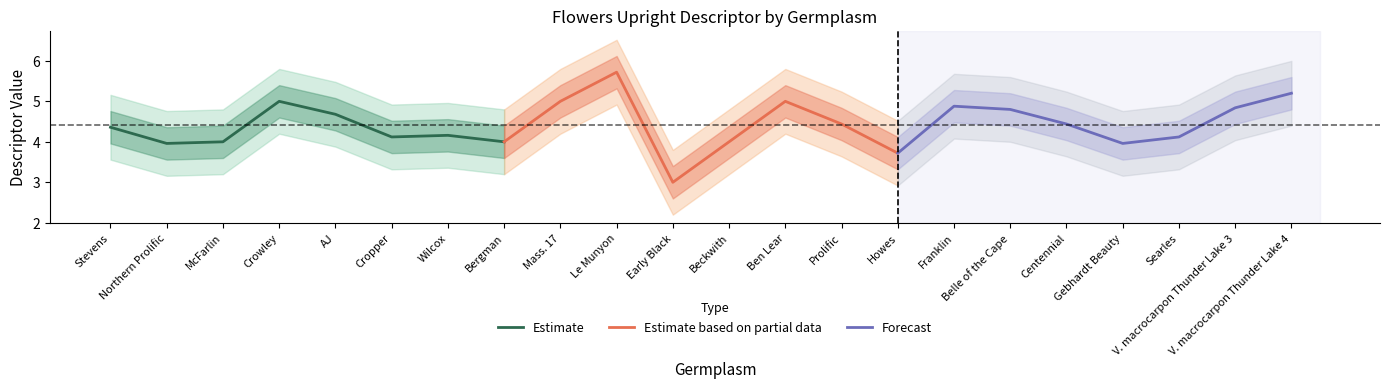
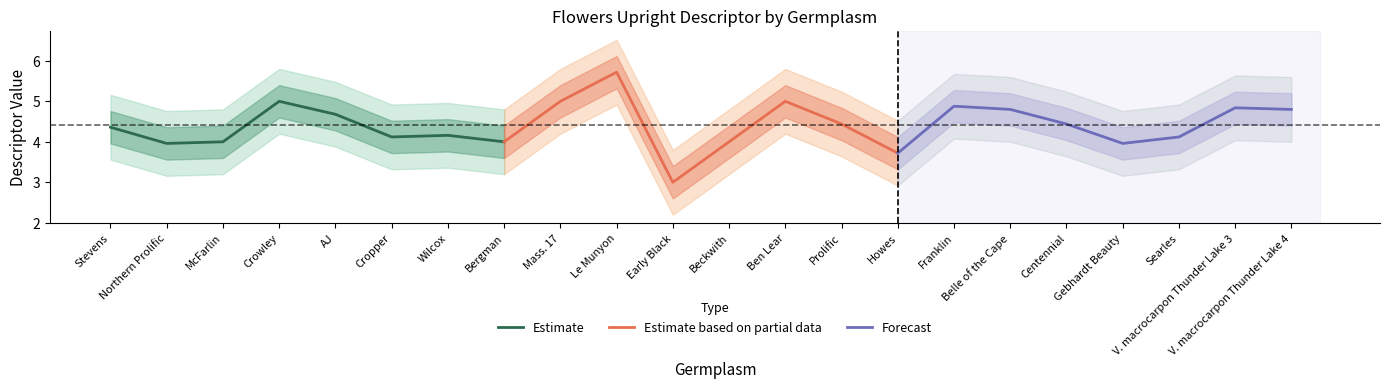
  {
    "Forecast": {
      "Franklin": 4.9,
      "Belle of the Cape": 4.8,
      "Centennial": 4.4,
      "Gebhardt Beauty": 4.0,
      "Searles": 4.1,
      "V. macrocarpon Thunder Lake 3": 4.8,
-     "V. macrocarpon Thunder Lake 4": 5.2
+     "V. macrocarpon Thunder Lake 4": 4.8
    }
  }
